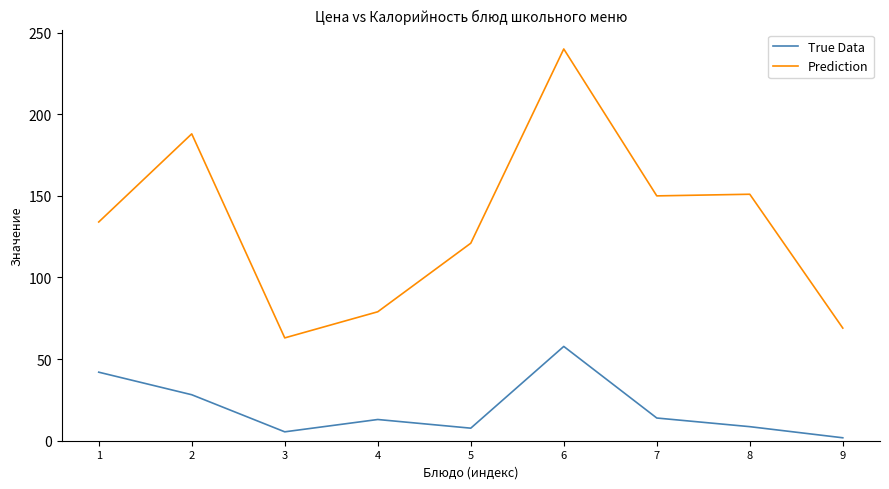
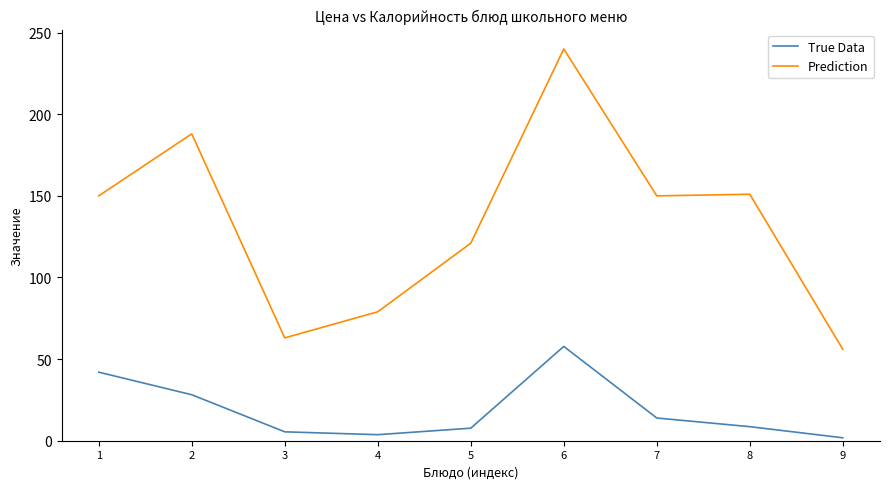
  {
    "True Data": {
      "1": 42,
      "2": 28,
      "3": 5,
-     "4": 13,
+     "4": 4,
      "5": 8,
      "6": 58,
      "7": 14,
      "8": 9,
      "9": 2
    },
    "Prediction": {
-     "1": 134,
+     "1": 150,
      "2": 188,
      "3": 63,
      "4": 79,
      "5": 121,
      "6": 240,
      "7": 150,
      "8": 151,
-     "9": 69
+     "9": 56
    }
  }
